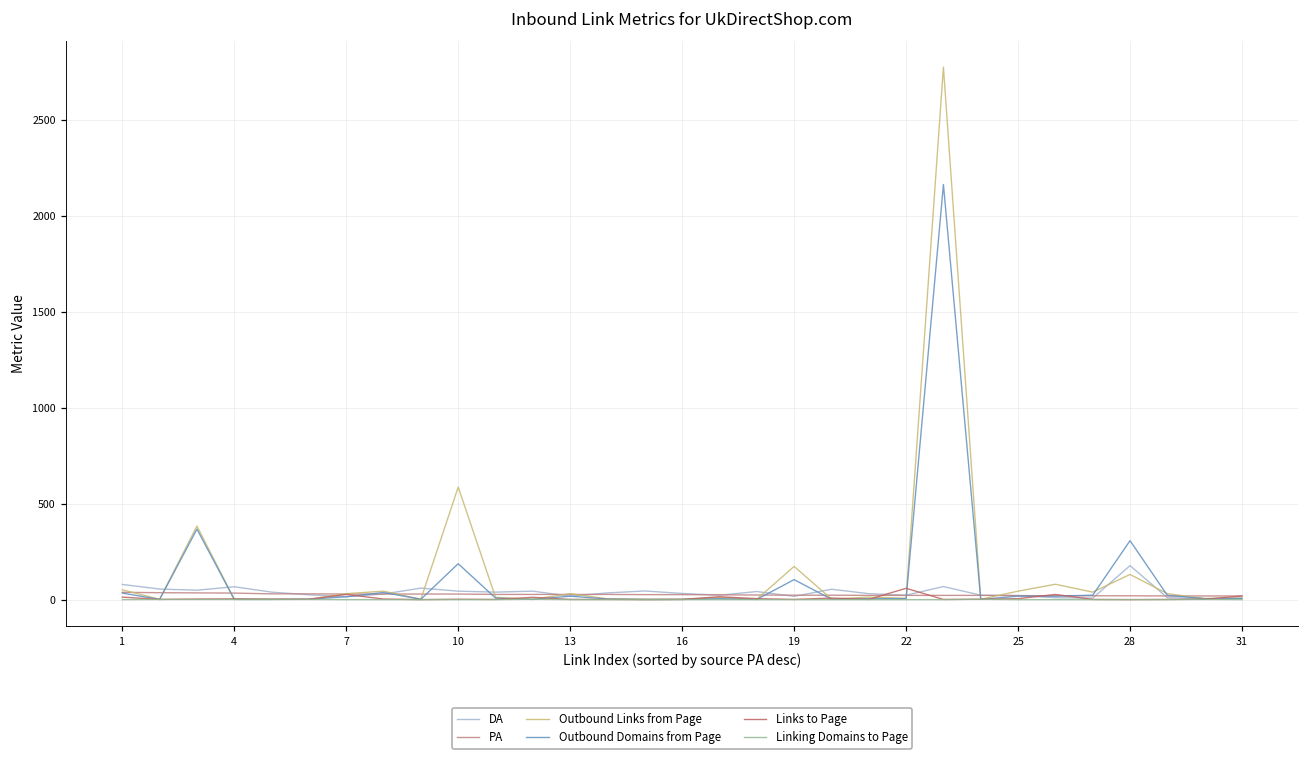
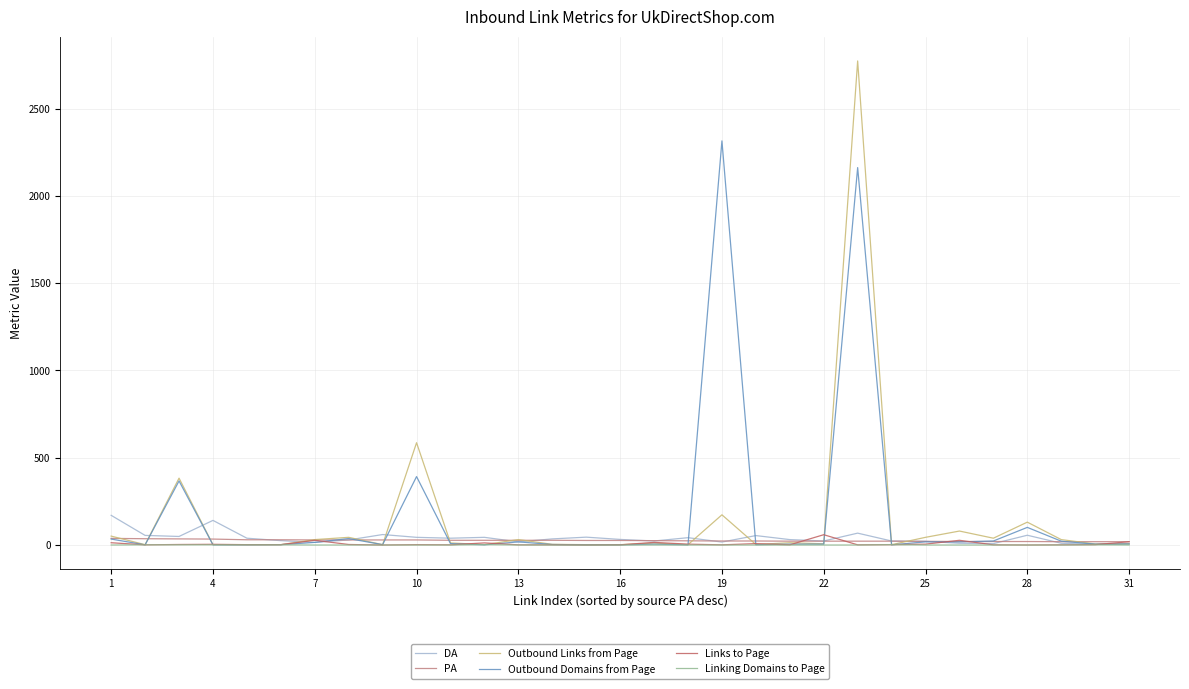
  {
    "DA": {
-     "1": 80,
-     "4": 70,
+     "1": 170,
+     "4": 140,
      "10": 40,
-     "28": 180
+     "28": 60
    },
    "Outbound Domains from Page": {
-     "10": 190,
-     "19": 100,
-     "28": 310
+     "10": 390,
+     "19": 2320,
+     "28": 100
    },
    "Linking Domains to Page": {
      "7": 0
    }
  }
